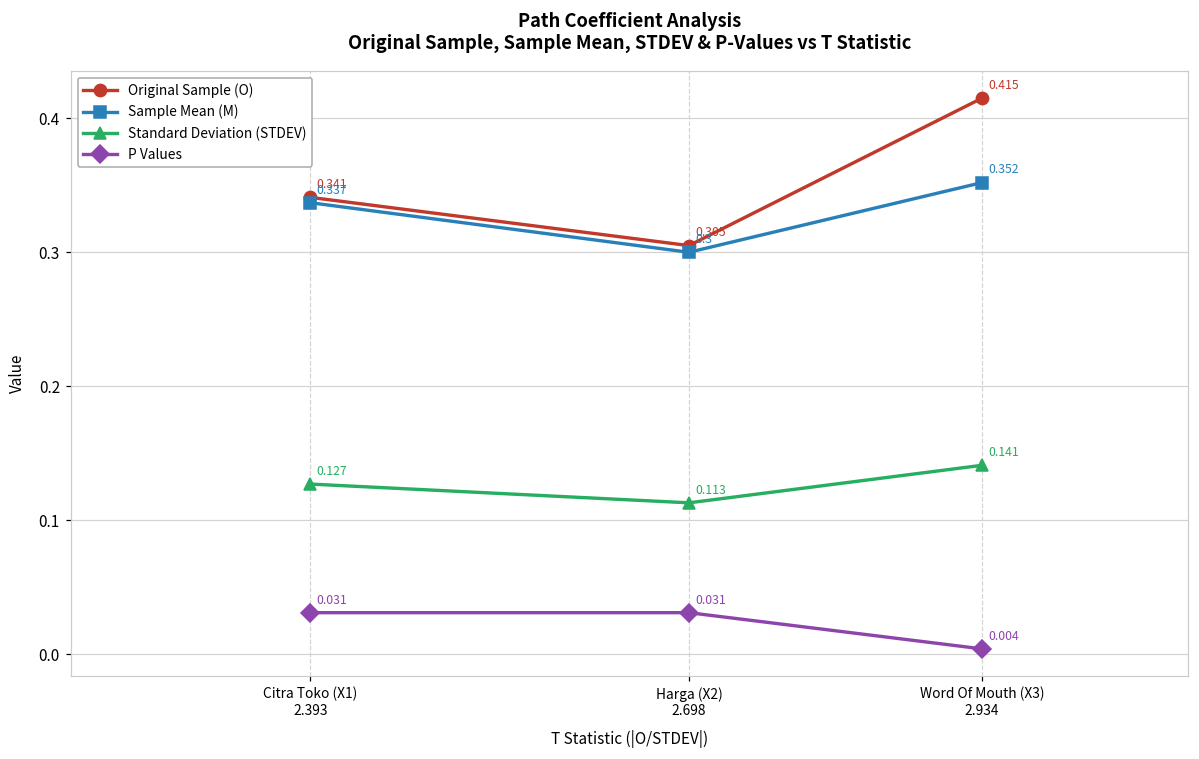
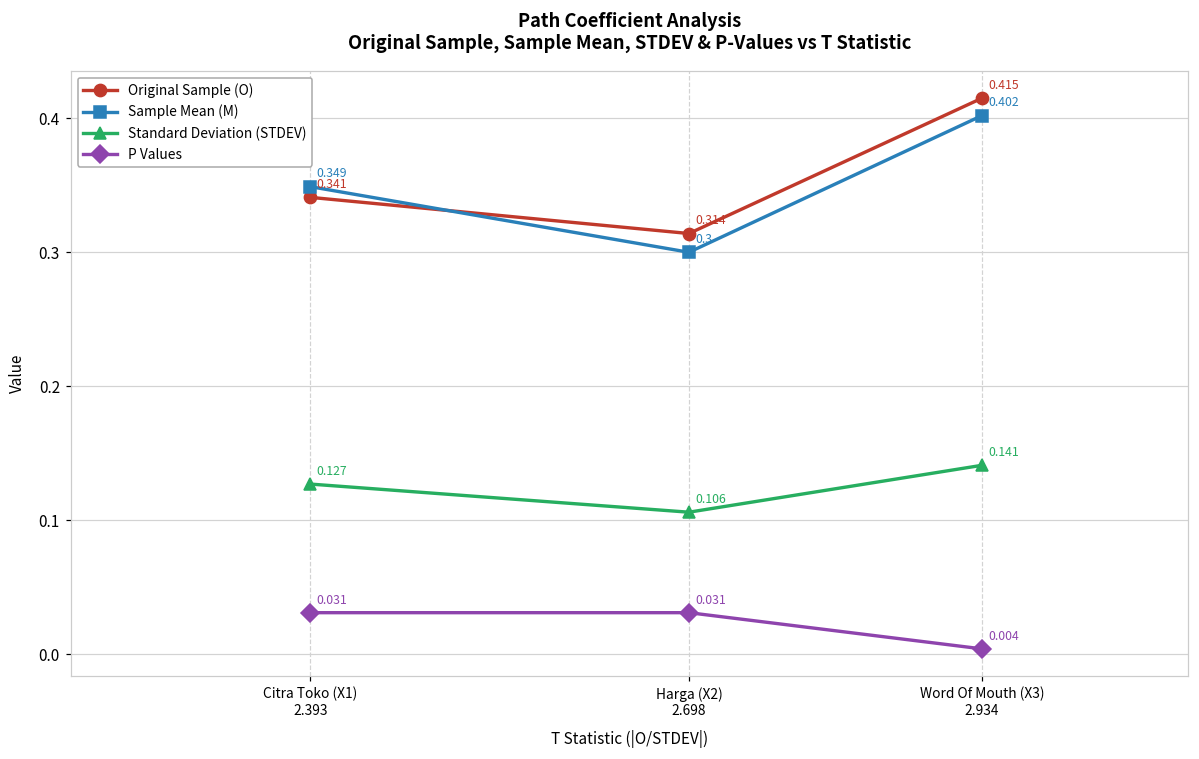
  {
    "Original Sample (O)": {
-     "Harga (X2) 2.698": 0.305,
+     "Harga (X2) 2.698": 0.314,
      "Word Of Mouth (X3) 2.934": 0.415
    },
    "Sample Mean (M)": {
-     "Citra Toko (X1) 2.393": 0.337,
-     "Word Of Mouth (X3) 2.934": 0.352
+     "Citra Toko (X1) 2.393": 0.349,
+     "Word Of Mouth (X3) 2.934": 0.402
    },
    "Standard Deviation (STDEV)": {
      "Citra Toko (X1) 2.393": 0.127,
-     "Harga (X2) 2.698": 0.113,
+     "Harga (X2) 2.698": 0.106,
      "Word Of Mouth (X3) 2.934": 0.141
    },
    "P Values": {
      "Citra Toko (X1) 2.393": 0.031,
      "Harga (X2) 2.698": 0.031,
      "Word Of Mouth (X3) 2.934": 0.004
    }
  }
